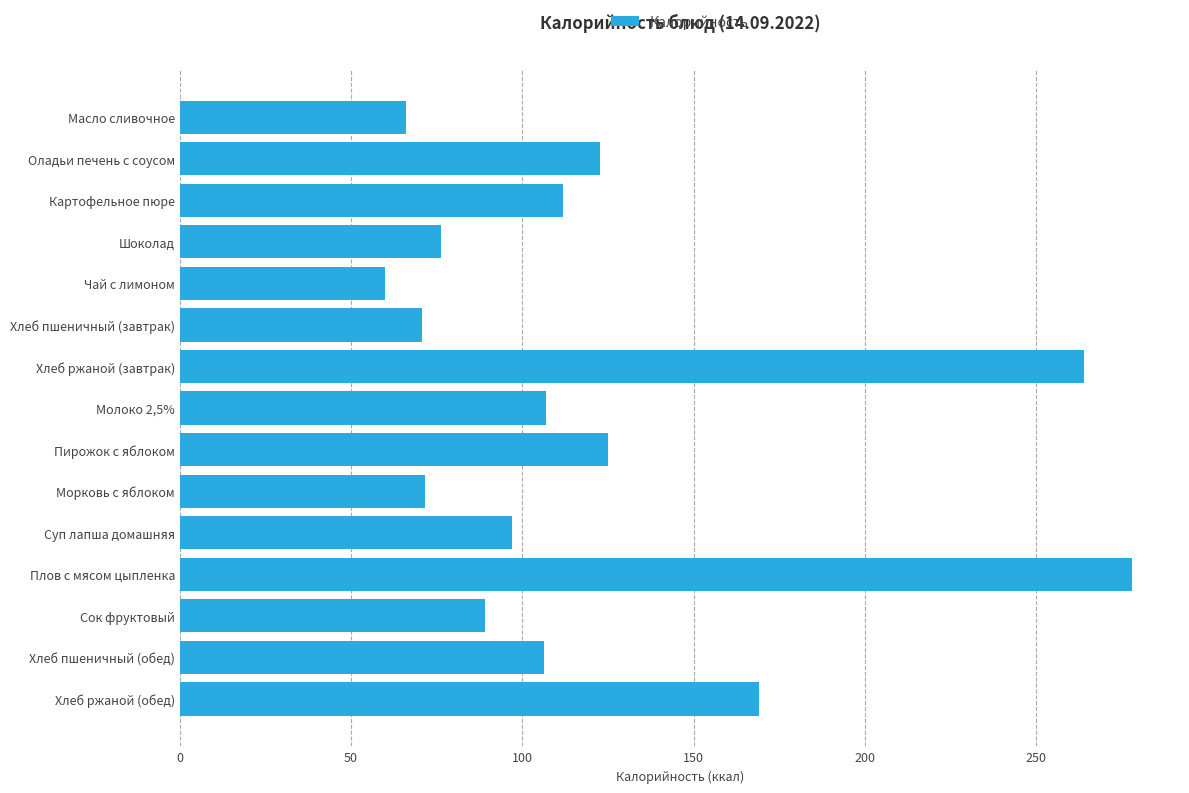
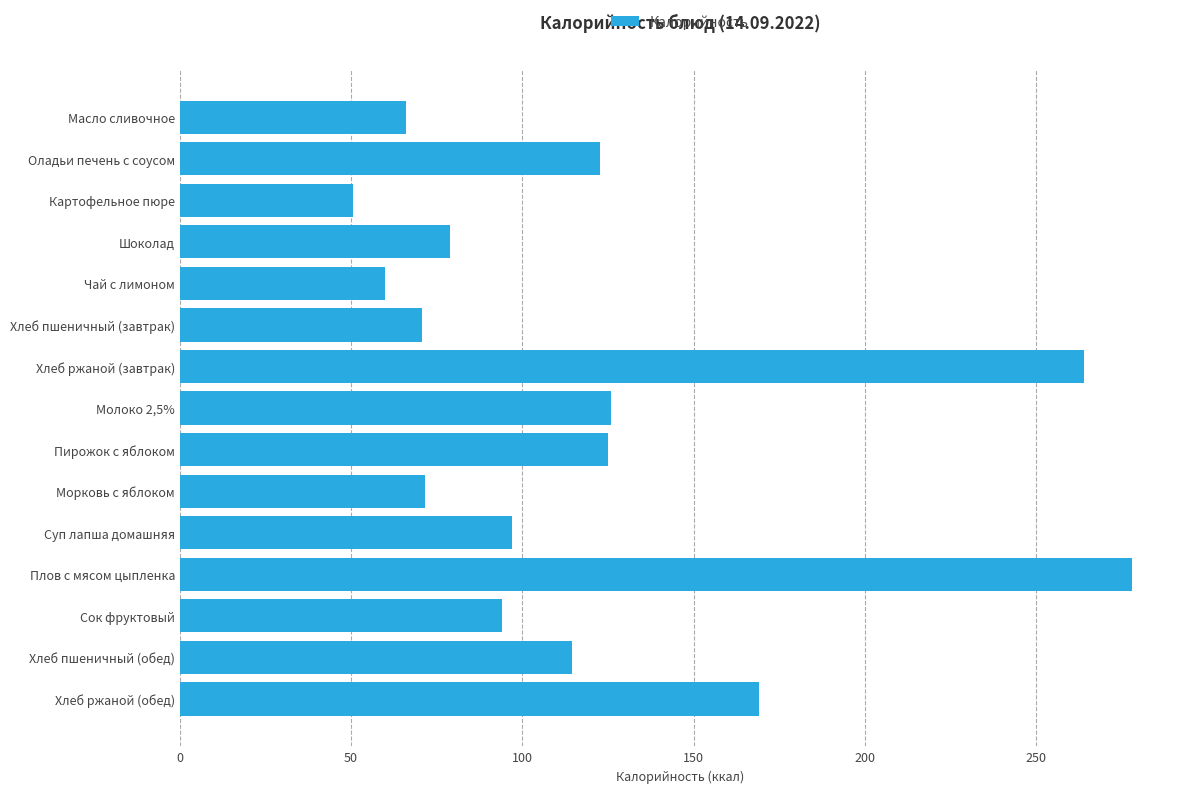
  {
    "Масло сливочное": 66,
    "Оладьи печень с соусом": 123,
-   "Картофельное пюре": 112,
-   "Шоколад": 76,
+   "Картофельное пюре": 51,
+   "Шоколад": 79,
    "Чай с лимоном": 60,
    "Хлеб пшеничный (завтрак)": 71,
    "Хлеб ржаной (завтрак)": 264,
-   "Молоко 2,5%": 107,
+   "Молоко 2,5%": 126,
    "Пирожок с яблоком": 125,
    "Морковь с яблоком": 72,
    "Суп лапша домашняя": 97,
    "Плов с мясом цыпленка": 278,
-   "Сок фруктовый": 89,
-   "Хлеб пшеничный (обед)": 106,
+   "Сок фруктовый": 94,
+   "Хлеб пшеничный (обед)": 114,
    "Хлеб ржаной (обед)": 169
  }
